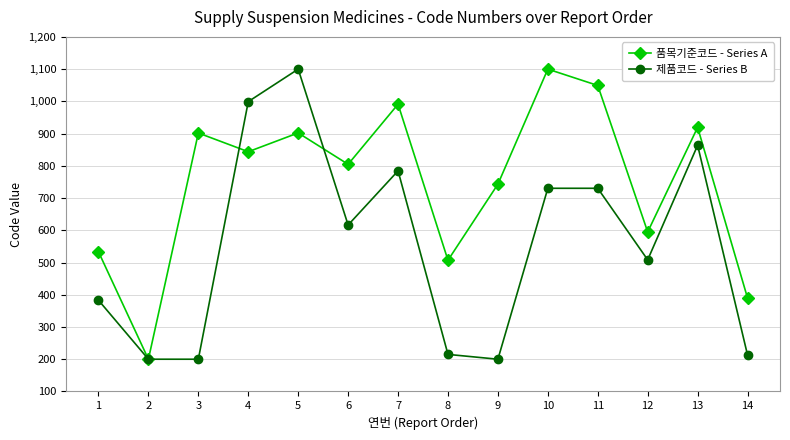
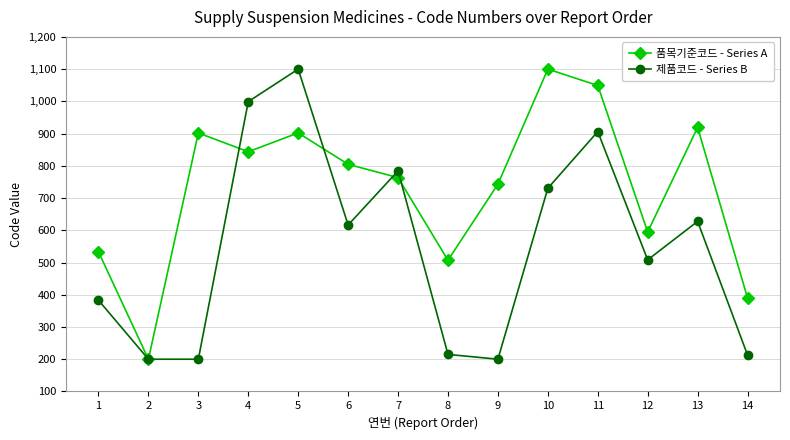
  {
    "품목기준코드 - Series A": {
      "1": "530",
      "3": "900",
      "4": "840",
      "5": "900",
      "6": "800",
-     "7": "990",
+     "7": "760",
      "8": "510",
      "9": "740",
      "10": "1,100",
      "11": "1,050",
      "12": "590",
      "13": "920",
      "14": "390"
    },
    "제품코드 - Series B": {
      "1": "380",
      "3": "200",
      "4": "1,000",
      "5": "1,100",
      "6": "620",
      "7": "780",
      "8": "210",
      "9": "200",
      "10": "730",
-     "11": "730",
+     "11": "910",
      "12": "510",
-     "13": "860",
+     "13": "630",
      "14": "210"
    }
  }
